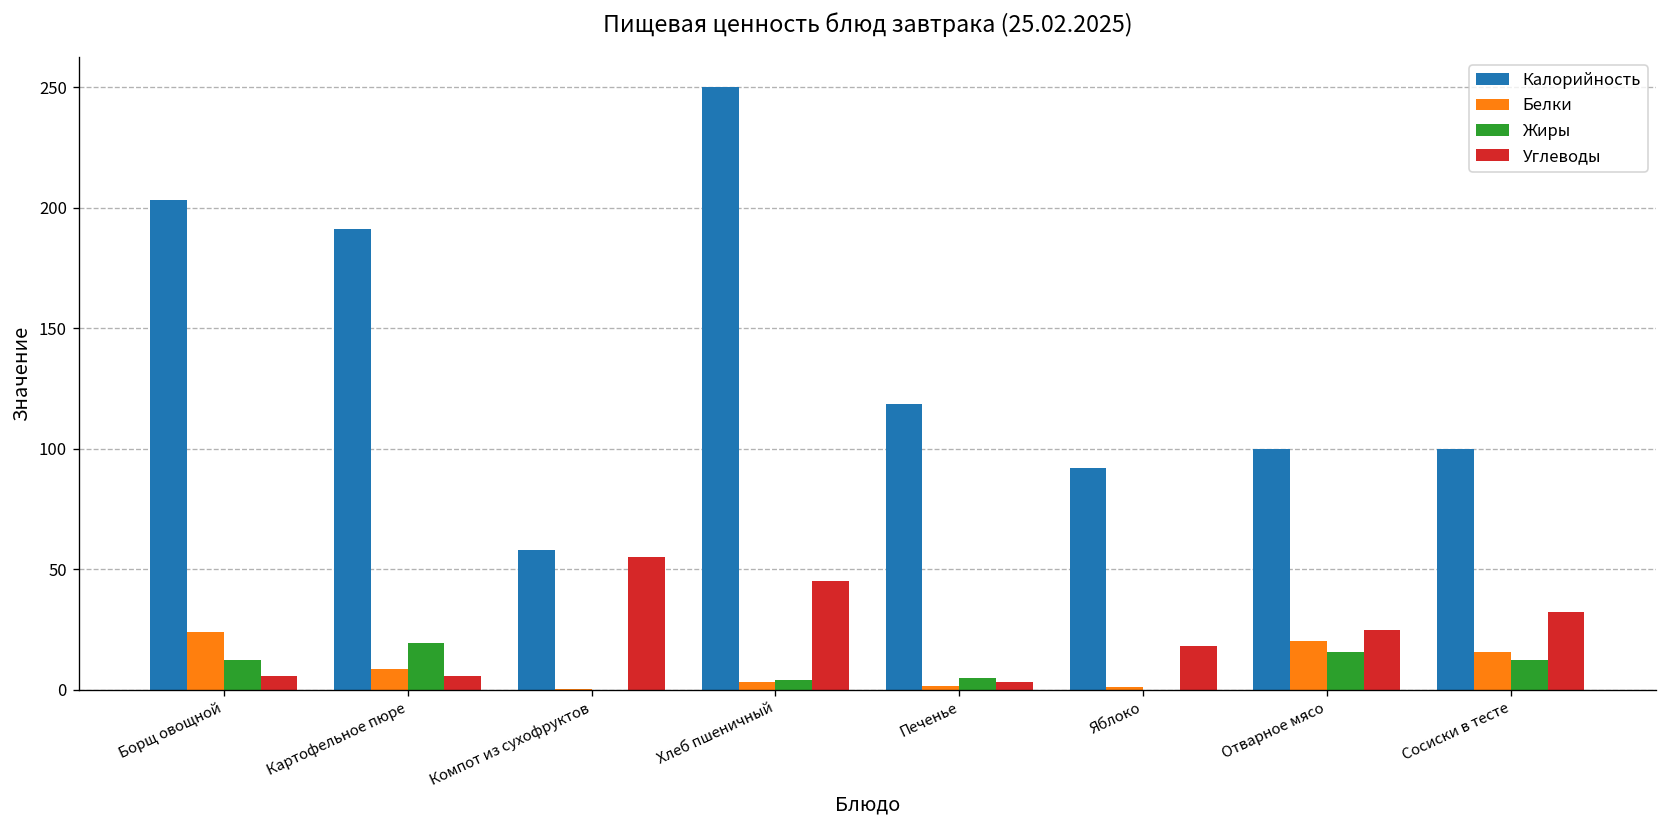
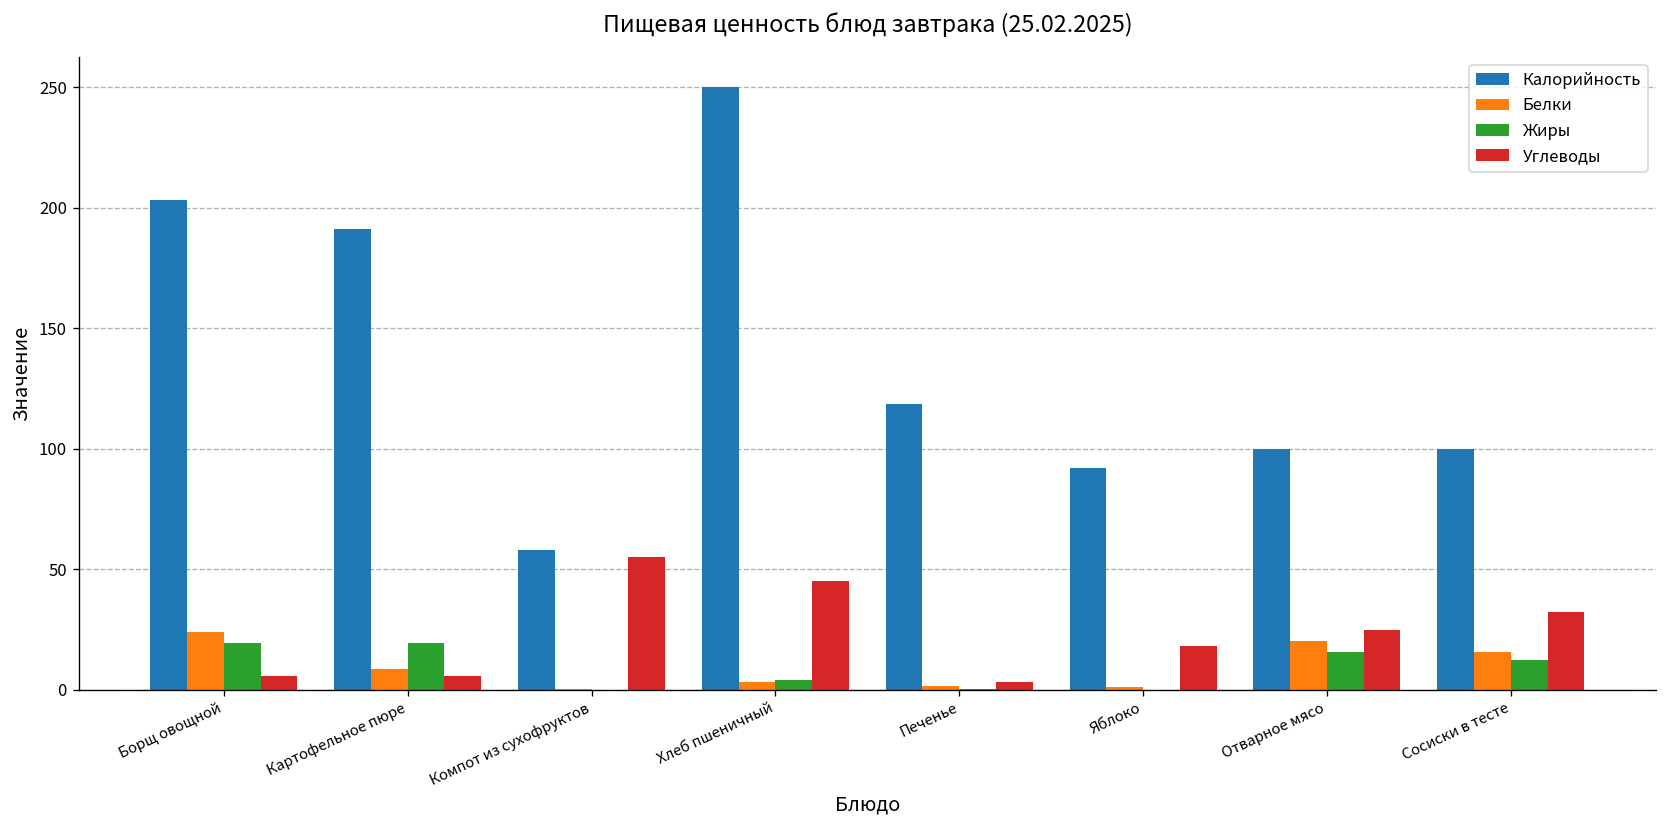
  {
    "Калорийность": {
      "Борщ овощной": 203,
      "Картофельное пюре": 191,
      "Компот из сухофруктов": 58,
      "Хлеб пшеничный": 250,
      "Печенье": 118,
      "Яблоко": 92,
      "Отварное мясо": 100,
      "Сосиски в тесте": 100
    },
    "Белки": {
      "Борщ овощной": 24,
      "Картофельное пюре": 8,
      "Хлеб пшеничный": 3,
      "Печенье": 1,
      "Отварное мясо": 20,
      "Сосиски в тесте": 16
    },
    "Жиры": {
-     "Борщ овощной": 12,
+     "Борщ овощной": 20,
      "Картофельное пюре": 20,
      "Компот из сухофруктов": 0,
      "Хлеб пшеничный": 4,
-     "Печенье": 5,
+     "Печенье": 0,
      "Яблоко": 0,
      "Отварное мясо": 16,
      "Сосиски в тесте": 12
    },
    "Углеводы": {
      "Борщ овощной": 6,
      "Картофельное пюре": 6,
      "Компот из сухофруктов": 55,
      "Хлеб пшеничный": 45,
      "Печенье": 3,
      "Яблоко": 18,
      "Отварное мясо": 25,
      "Сосиски в тесте": 32
    }
  }
